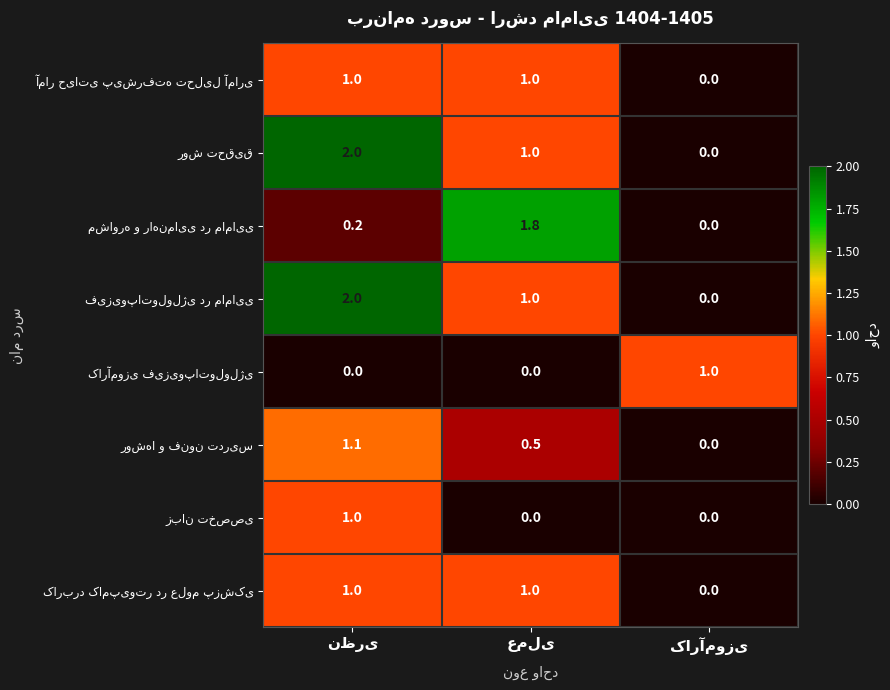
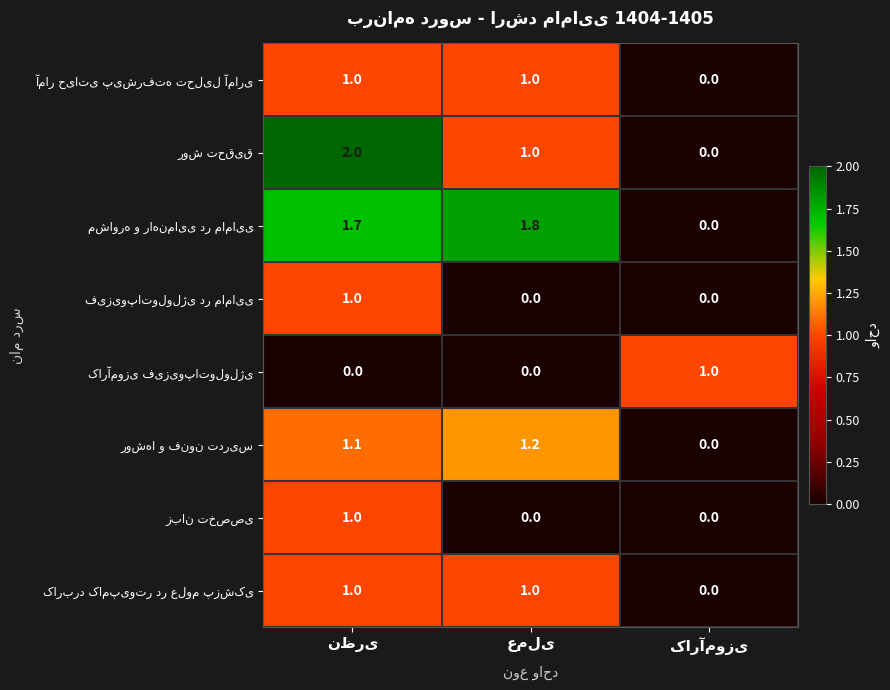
  {
    "آمار حیاتی پیشرفته تحلیل آماری": {
      "نظری": 1.0,
      "عملی": 1.0,
      "کارآموزی": 0.0
    },
    "روش تحقیق": {
      "نظری": 2.0,
      "عملی": 1.0,
      "کارآموزی": 0.0
    },
    "مشاوره و راهنمایی در مامایی": {
-     "نظری": 0.2,
+     "نظری": 1.7,
      "عملی": 1.8,
      "کارآموزی": 0.0
    },
    "فیزیوپاتولولژی در مامایی": {
-     "نظری": 2.0,
-     "عملی": 1.0,
+     "نظری": 1.0,
+     "عملی": 0.0,
      "کارآموزی": 0.0
    },
    "کارآموزی فیزیوپاتولولژی": {
      "نظری": 0.0,
      "عملی": 0.0,
      "کارآموزی": 1.0
    },
    "روشها و فنون تدریس": {
      "نظری": 1.1,
-     "عملی": 0.5,
+     "عملی": 1.2,
      "کارآموزی": 0.0
    },
    "زبان تخصصی": {
      "نظری": 1.0,
      "عملی": 0.0,
      "کارآموزی": 0.0
    },
    "کاربرد کامپیوتر در علوم پزشکی": {
      "نظری": 1.0,
      "عملی": 1.0,
      "کارآموزی": 0.0
    }
  }
